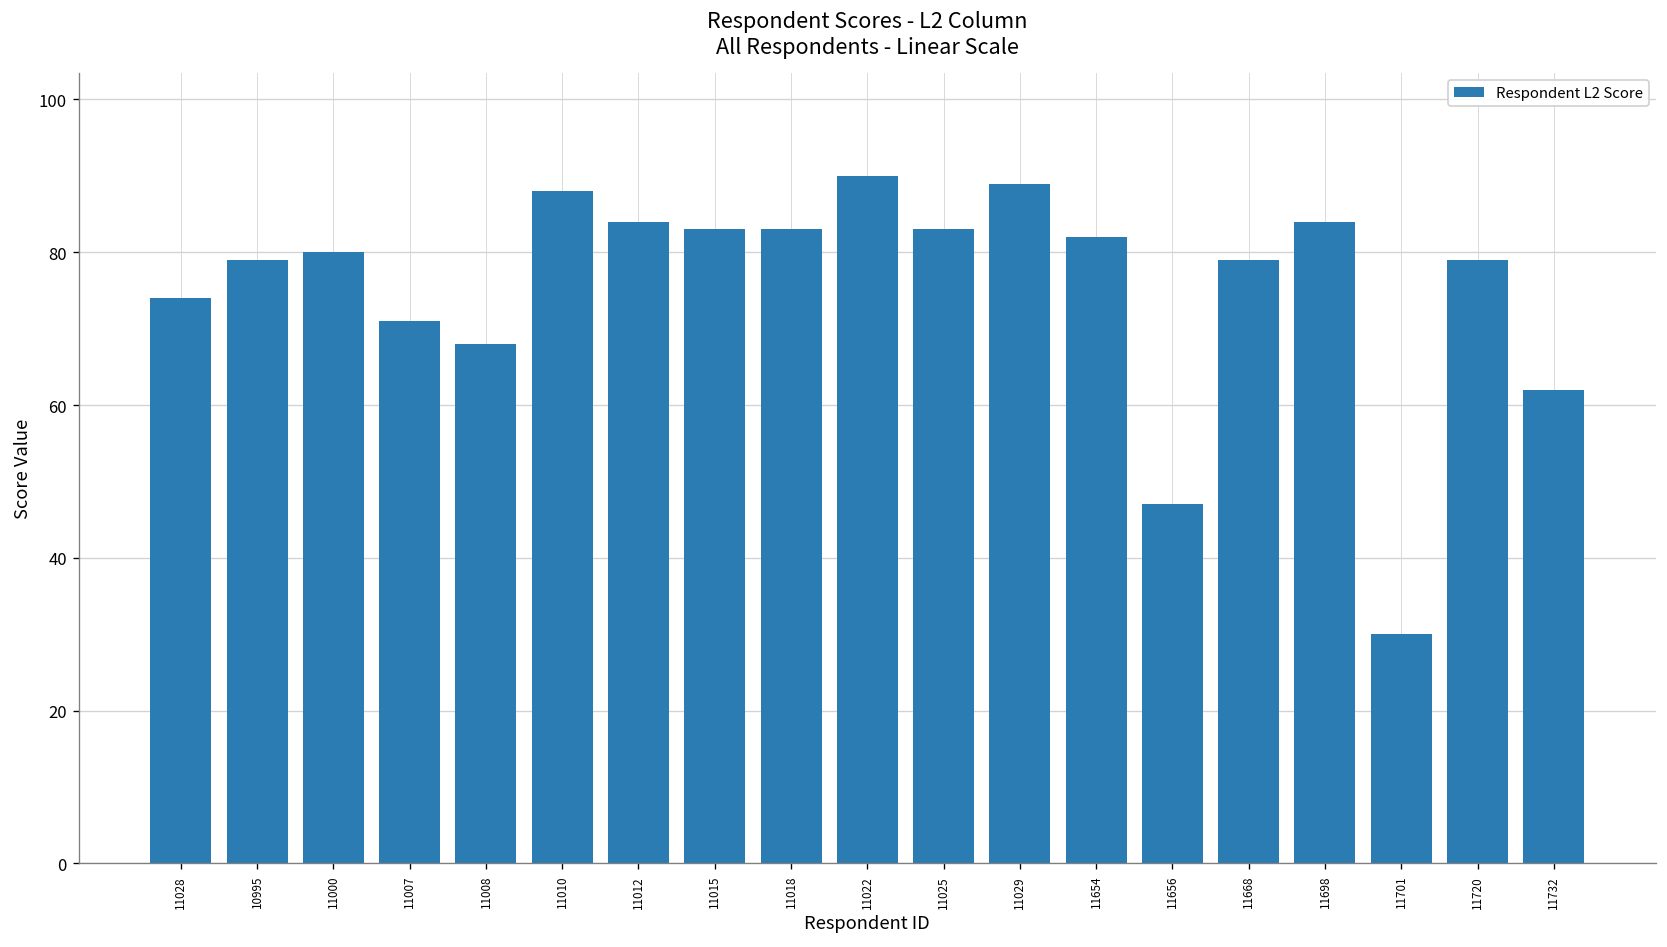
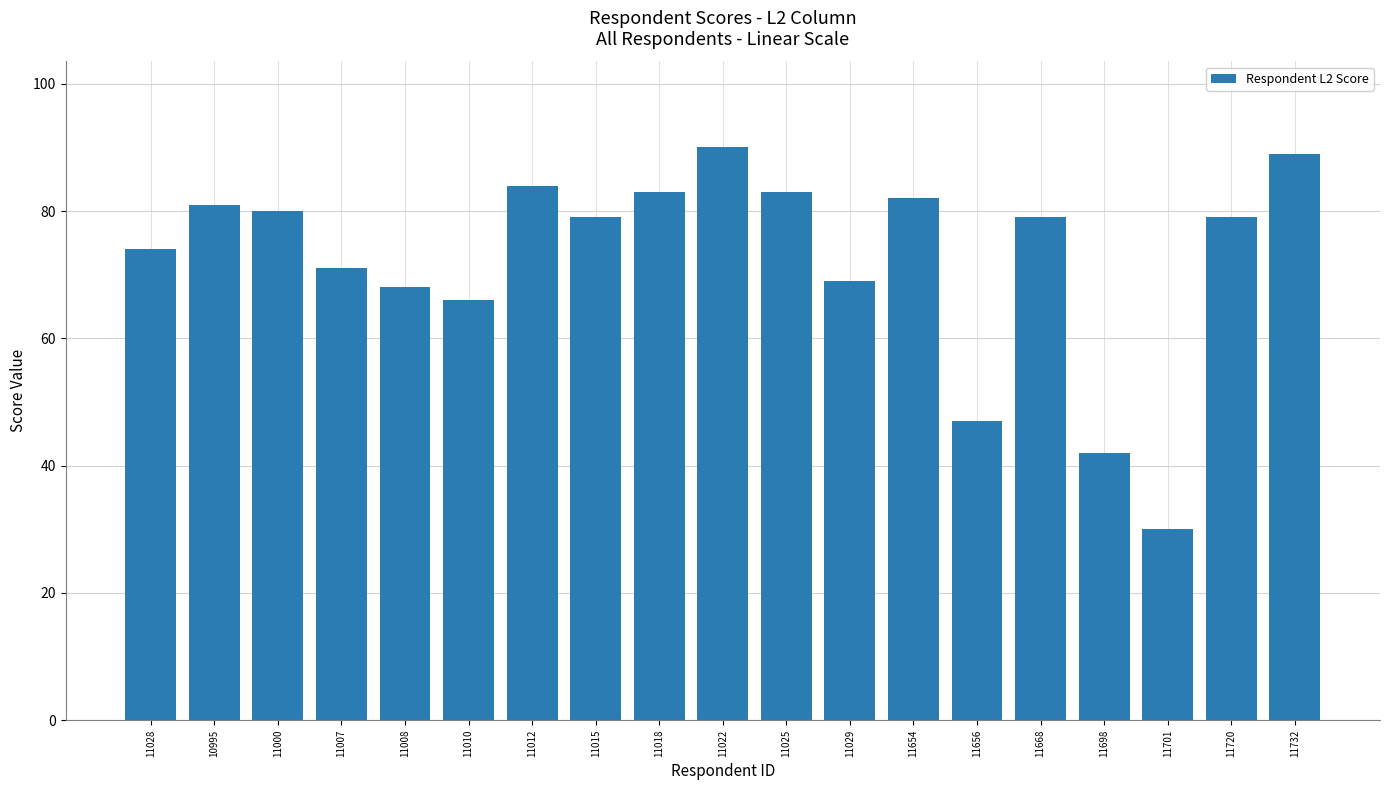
  {
    "11028": 74,
-   "10995": 79,
+   "10995": 81,
    "11000": 80,
    "11007": 71,
    "11008": 68,
-   "11010": 88,
+   "11010": 66,
    "11012": 84,
-   "11015": 83,
+   "11015": 79,
    "11018": 83,
    "11022": 90,
    "11025": 83,
-   "11029": 89,
+   "11029": 69,
    "11654": 82,
    "11656": 47,
    "11668": 79,
-   "11698": 84,
+   "11698": 42,
    "11701": 30,
    "11720": 79,
-   "11732": 62
+   "11732": 89
  }
